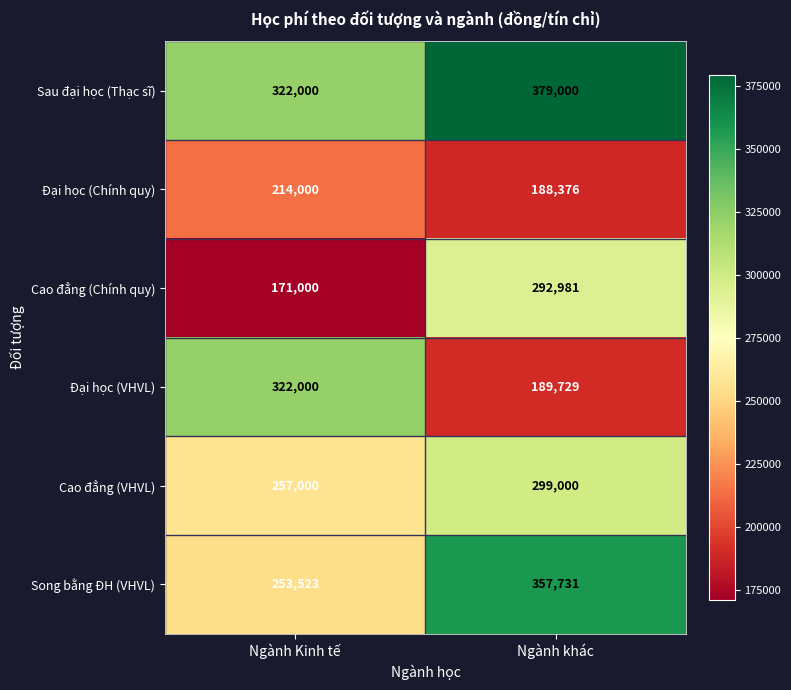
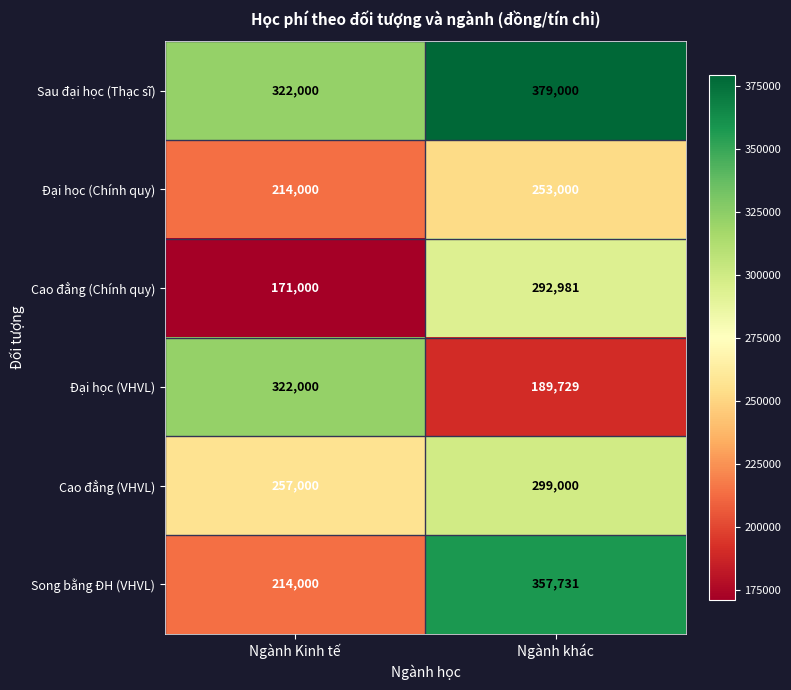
  {
    "Sau đại học (Thạc sĩ)": {
      "Ngành Kinh tế": "322,000",
      "Ngành khác": "379,000"
    },
    "Đại học (Chính quy)": {
      "Ngành Kinh tế": "214,000",
-     "Ngành khác": "188,376"
+     "Ngành khác": "253,000"
    },
    "Cao đẳng (Chính quy)": {
      "Ngành Kinh tế": "171,000",
      "Ngành khác": "292,981"
    },
    "Đại học (VHVL)": {
      "Ngành Kinh tế": "322,000",
      "Ngành khác": "189,729"
    },
    "Cao đẳng (VHVL)": {
      "Ngành Kinh tế": "257,000",
      "Ngành khác": "299,000"
    },
    "Song bằng ĐH (VHVL)": {
-     "Ngành Kinh tế": "253,523",
+     "Ngành Kinh tế": "214,000",
      "Ngành khác": "357,731"
    }
  }
